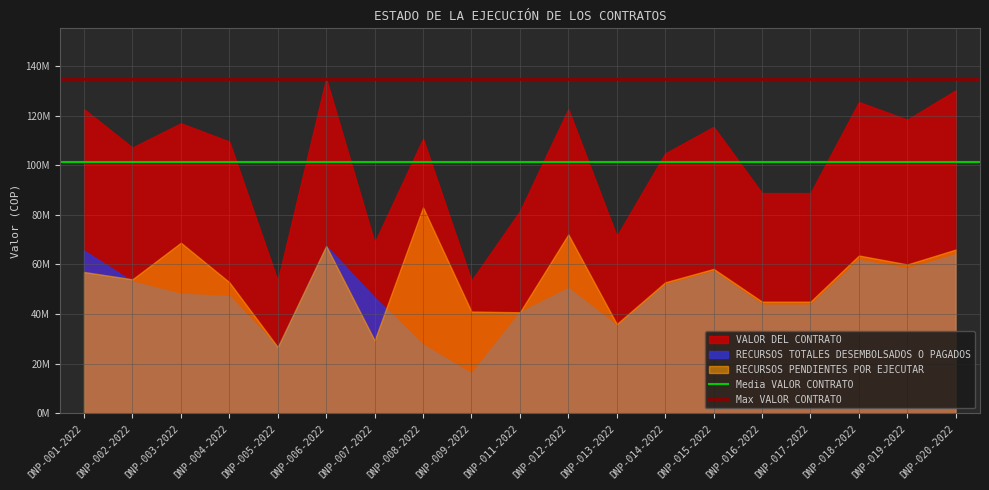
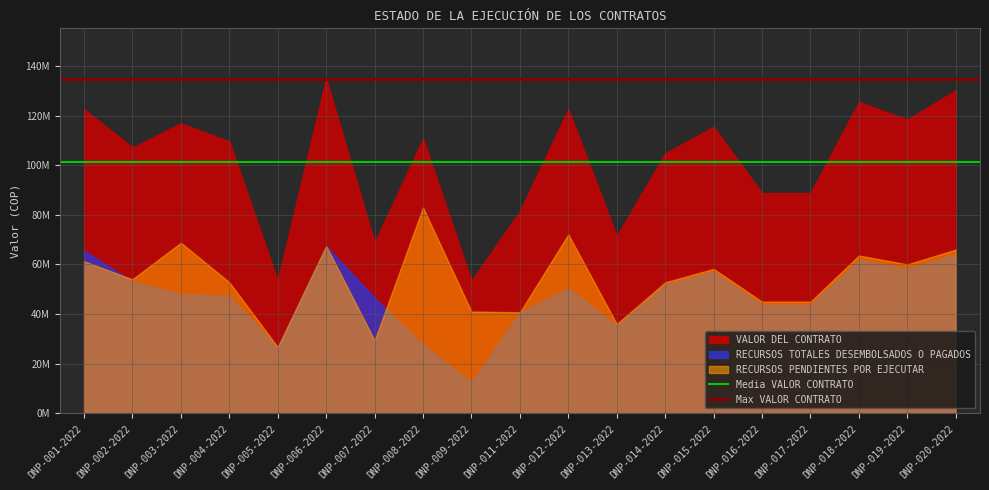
  {
    "VALOR DEL CONTRATO": {
      "DNP-001-2022": 123000000,
      "DNP-002-2022": 107000000,
      "DNP-003-2022": 117000000,
      "DNP-004-2022": 110000000,
      "DNP-005-2022": 53000000,
      "DNP-006-2022": 135000000,
      "DNP-007-2022": 69000000,
      "DNP-008-2022": 111000000,
      "DNP-009-2022": 53000000,
      "DNP-011-2022": 81000000,
      "DNP-012-2022": 123000000,
      "DNP-013-2022": 71000000,
      "DNP-014-2022": 105000000,
      "DNP-015-2022": 115000000,
      "DNP-016-2022": 89000000,
      "DNP-017-2022": 89000000,
      "DNP-018-2022": 125000000,
      "DNP-019-2022": 118000000,
      "DNP-020-2022": 130000000
    },
    "RECURSOS TOTALES DESEMBOLSADOS O PAGADOS": {
      "DNP-001-2022": 66000000,
      "DNP-003-2022": 48000000,
      "DNP-004-2022": 47000000,
      "DNP-007-2022": 47000000,
      "DNP-008-2022": 28000000,
-     "DNP-009-2022": 16000000,
+     "DNP-009-2022": 12000000,
      "DNP-012-2022": 50000000,
      "DNP-016-2022": 44000000,
      "DNP-017-2022": 44000000,
      "DNP-018-2022": 62000000,
      "DNP-019-2022": 58000000,
      "DNP-020-2022": 64000000
    },
    "RECURSOS PENDIENTES POR EJECUTAR": {
-     "DNP-001-2022": 57000000,
+     "DNP-001-2022": 61000000,
      "DNP-003-2022": 69000000,
      "DNP-004-2022": 53000000,
      "DNP-007-2022": 29000000,
      "DNP-008-2022": 83000000,
      "DNP-009-2022": 41000000,
      "DNP-012-2022": 72000000,
      "DNP-016-2022": 45000000,
      "DNP-017-2022": 45000000,
      "DNP-018-2022": 64000000,
      "DNP-019-2022": 60000000,
      "DNP-020-2022": 66000000
    }
  }
